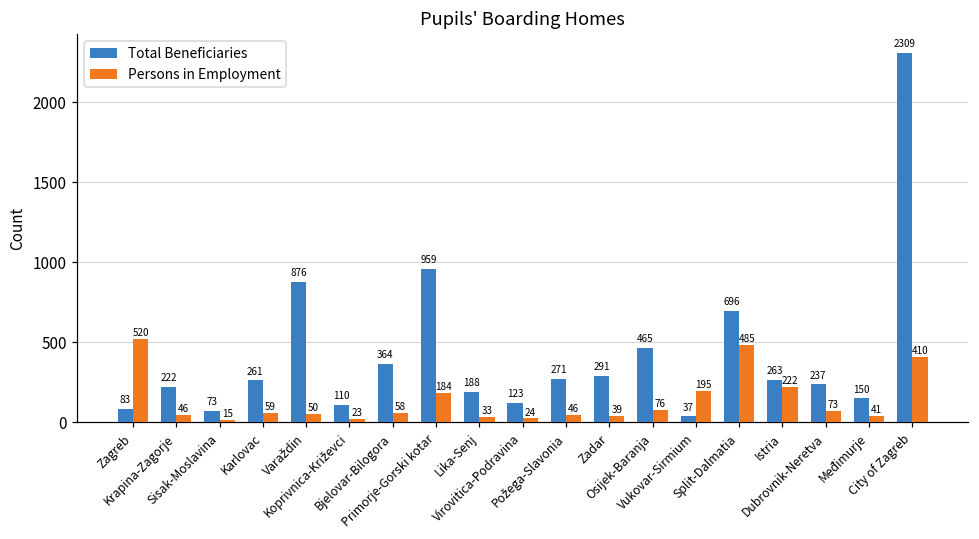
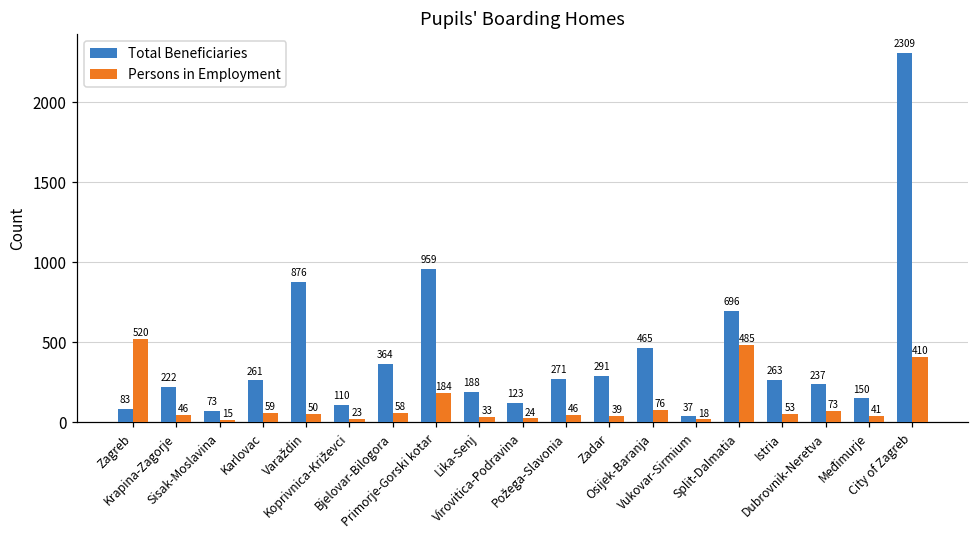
  {
    "Total Beneficiaries": {
      "Zagreb": 83,
      "Krapina-Zagorje": 222,
      "Sisak-Moslavina": 73,
      "Karlovac": 261,
      "Varaždin": 876,
      "Koprivnica-Križevci": 110,
      "Bjelovar-Bilogora": 364,
      "Primorje-Gorski kotar": 959,
      "Lika-Senj": 188,
      "Virovitica-Podravina": 123,
      "Požega-Slavonia": 271,
      "Zadar": 291,
      "Osijek-Baranja": 465,
      "Vukovar-Sirmium": 37,
      "Split-Dalmatia": 696,
      "Istria": 263,
      "Dubrovnik-Neretva": 237,
      "Međimurje": 150,
      "City of Zagreb": 2309
    },
    "Persons in Employment": {
      "Zagreb": 520,
      "Krapina-Zagorje": 46,
      "Sisak-Moslavina": 15,
      "Karlovac": 59,
      "Varaždin": 50,
      "Koprivnica-Križevci": 23,
      "Bjelovar-Bilogora": 58,
      "Primorje-Gorski kotar": 184,
      "Lika-Senj": 33,
      "Virovitica-Podravina": 24,
      "Požega-Slavonia": 46,
      "Zadar": 39,
      "Osijek-Baranja": 76,
-     "Vukovar-Sirmium": 195,
+     "Vukovar-Sirmium": 18,
      "Split-Dalmatia": 485,
-     "Istria": 222,
+     "Istria": 53,
      "Dubrovnik-Neretva": 73,
      "Međimurje": 41,
      "City of Zagreb": 410
    }
  }
